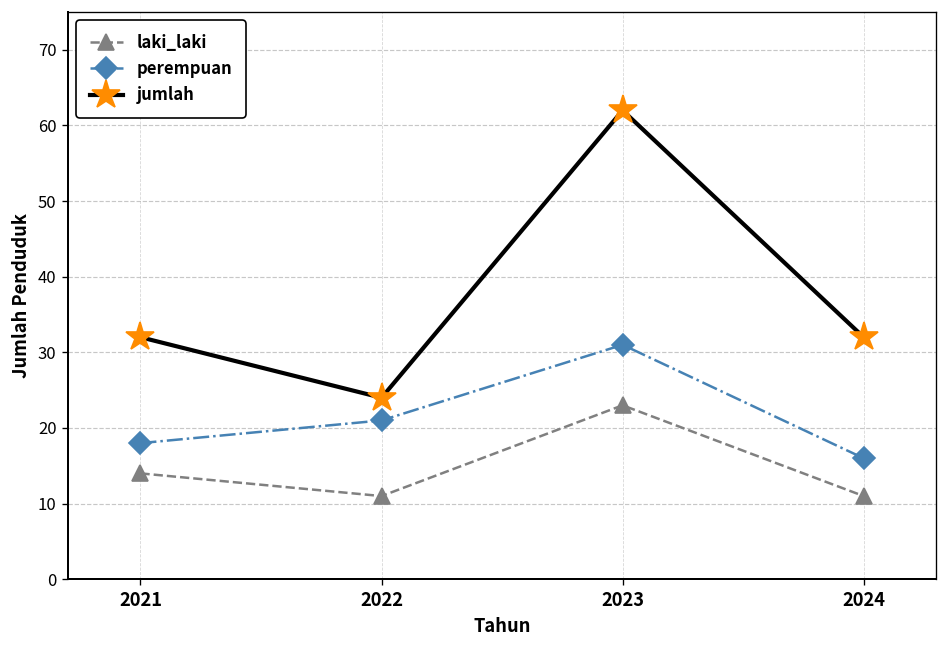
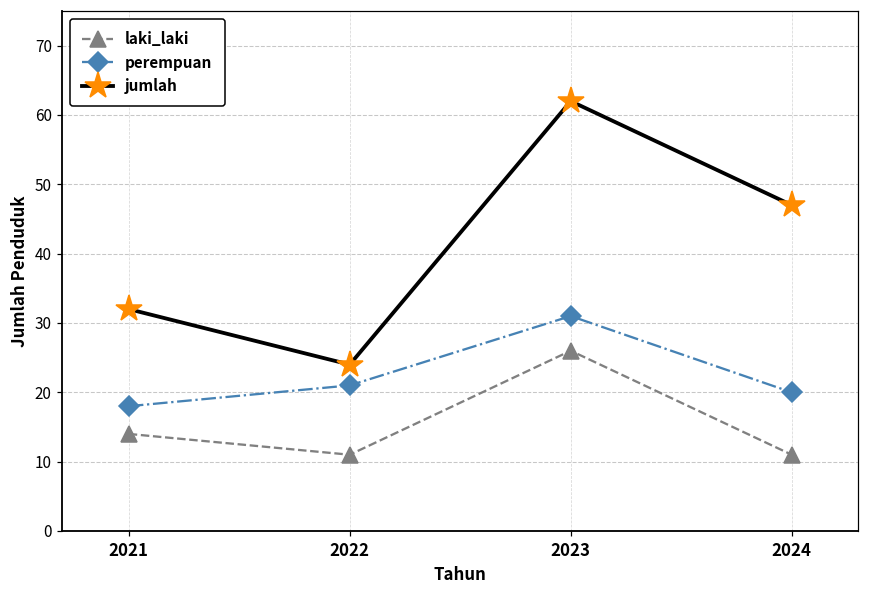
  {
    "laki_laki": {
      "2021": 14,
      "2022": 11,
-     "2023": 23,
+     "2023": 26,
      "2024": 11
    },
    "perempuan": {
      "2021": 18,
      "2022": 21,
      "2023": 31,
-     "2024": 16
+     "2024": 20
    },
    "jumlah": {
      "2021": 32,
      "2022": 24,
      "2023": 62,
-     "2024": 32
+     "2024": 47
    }
  }
